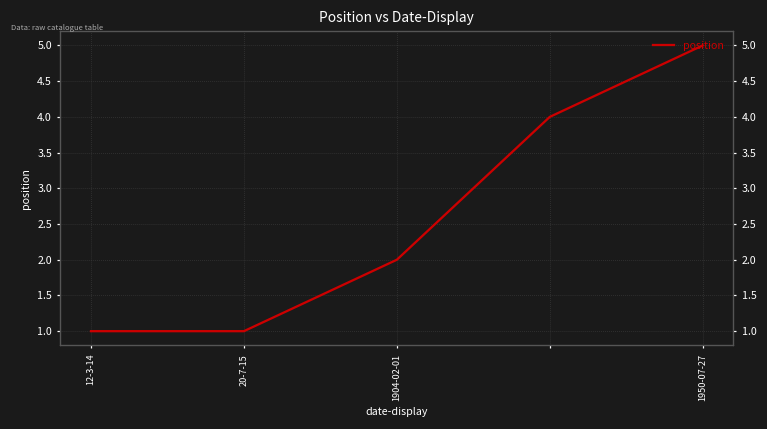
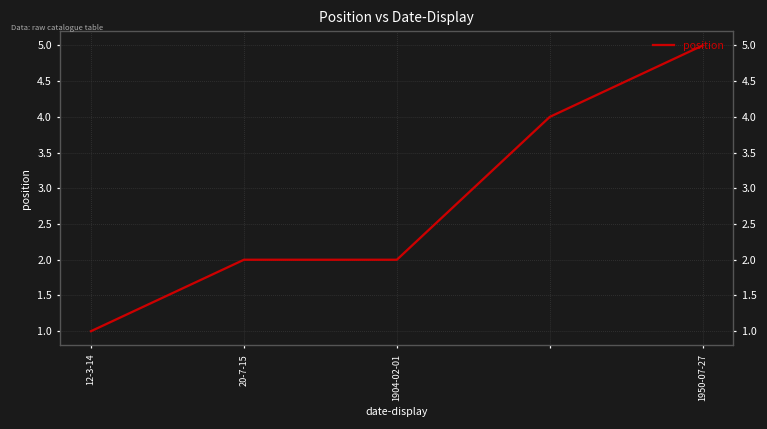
  {
    "12-3-14": 1,
-   "20-7-15": 1,
+   "20-7-15": 2,
    "1904-02-01": 2,
    "1950-07-27": 5
  }
